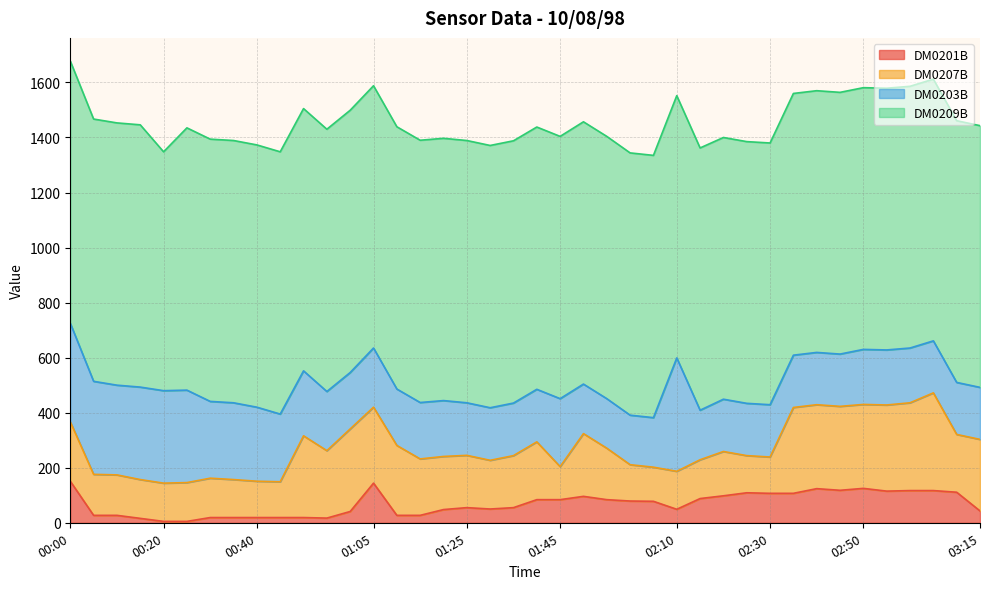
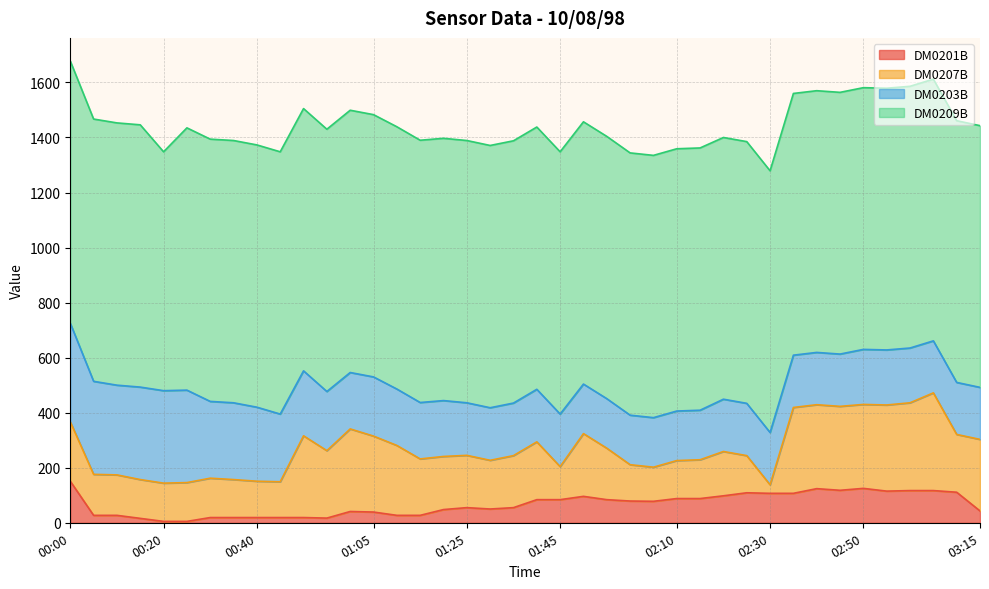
  {
    "DM0201B": {
      "00:00": 150,
      "00:20": 10,
      "00:40": 20,
-     "01:05": 140,
+     "01:05": 40,
      "01:25": 60,
      "01:45": 80,
-     "02:10": 50,
+     "02:10": 90,
      "02:30": 110,
      "02:50": 130,
      "03:15": 40
    },
    "DM0207B": {
      "00:00": 220,
      "00:20": 140,
      "00:40": 130,
      "01:05": 280,
      "01:25": 190,
      "01:45": 120,
      "02:10": 140,
-     "02:30": 130,
+     "02:30": 30,
      "02:50": 310,
      "03:15": 260
    },
    "DM0203B": {
      "00:00": 360,
      "00:20": 340,
      "00:40": 270,
      "01:05": 220,
      "01:25": 190,
-     "01:45": 250,
-     "02:10": 410,
+     "01:45": 190,
+     "02:10": 180,
      "02:30": 190,
      "02:50": 200,
      "03:15": 190
    },
    "DM0209B": {
      "00:00": 950,
      "00:20": 870,
      "00:40": 950,
      "01:05": 950,
      "01:25": 950,
      "01:45": 950,
      "02:10": 950,
      "02:30": 950,
      "02:50": 950,
      "03:15": 950
    }
  }
